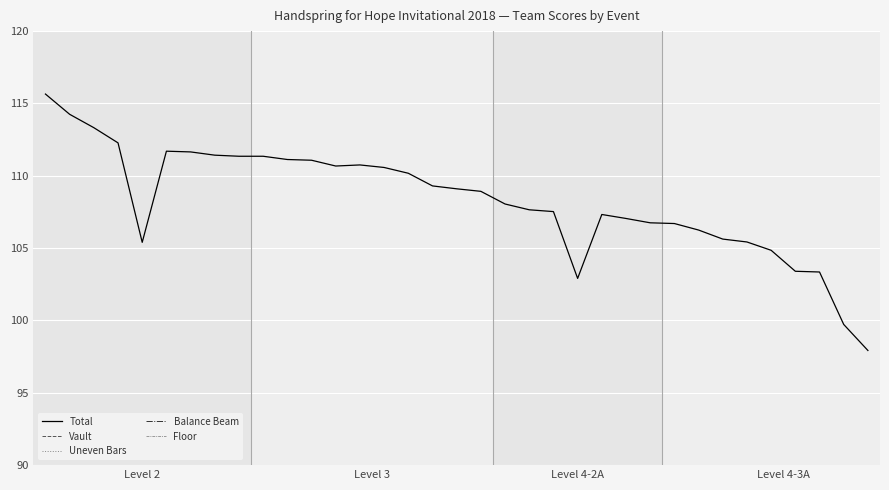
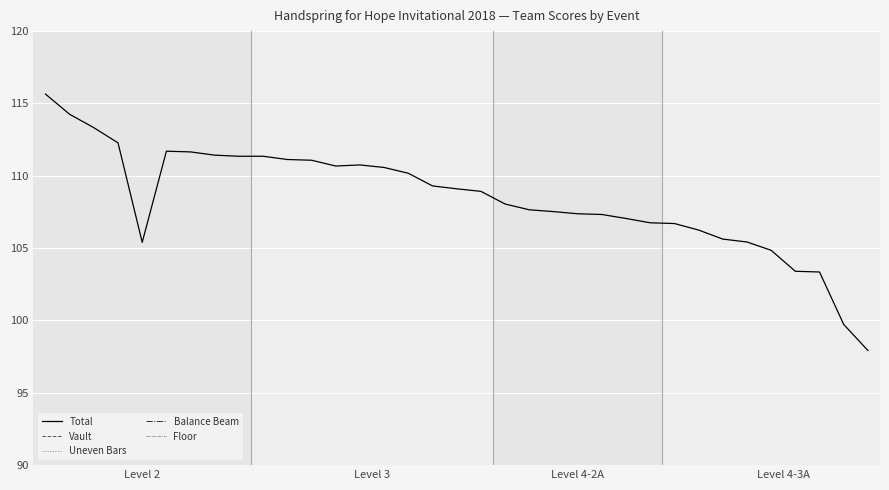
  {
    "Total": {
      "Level 2": 105.4,
-     "Level 4-2A": 102.9
+     "Level 4-2A": 107.4
    }
  }
